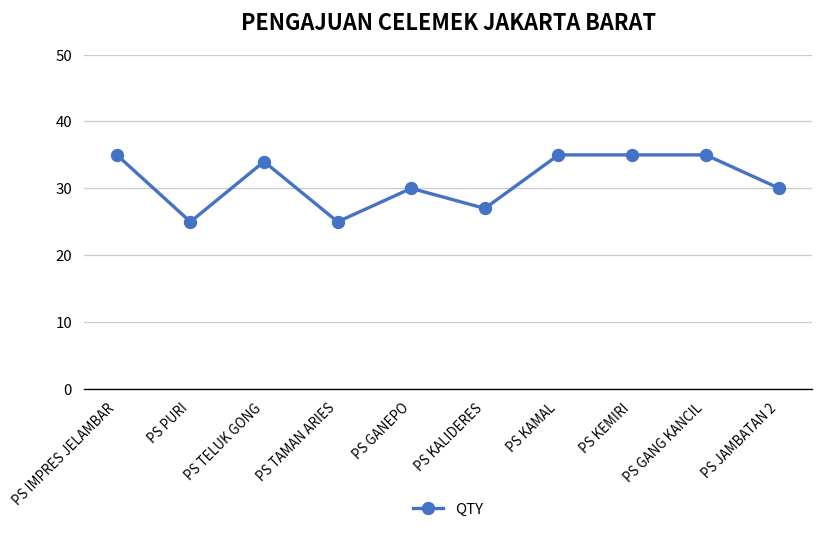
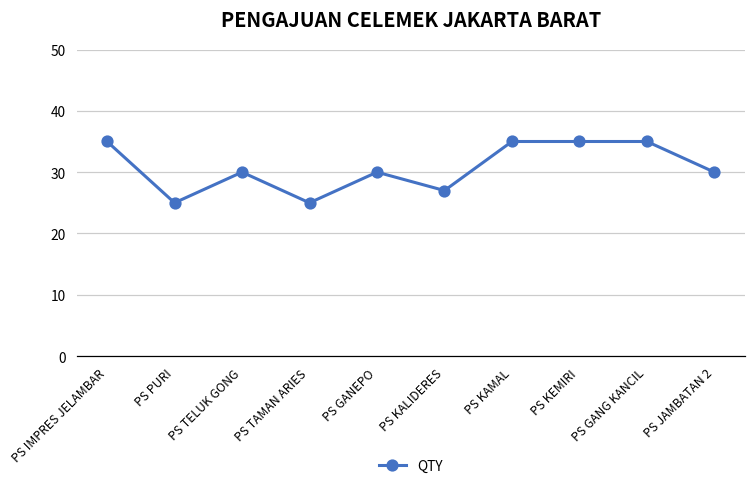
  {
    "PS IMPRES JELAMBAR": 35,
    "PS PURI": 25,
-   "PS TELUK GONG": 34,
+   "PS TELUK GONG": 30,
    "PS TAMAN ARIES": 25,
    "PS GANEPO": 30,
    "PS KALIDERES": 27,
    "PS KAMAL": 35,
    "PS KEMIRI": 35,
    "PS GANG KANCIL": 35,
    "PS JAMBATAN 2": 30
  }
